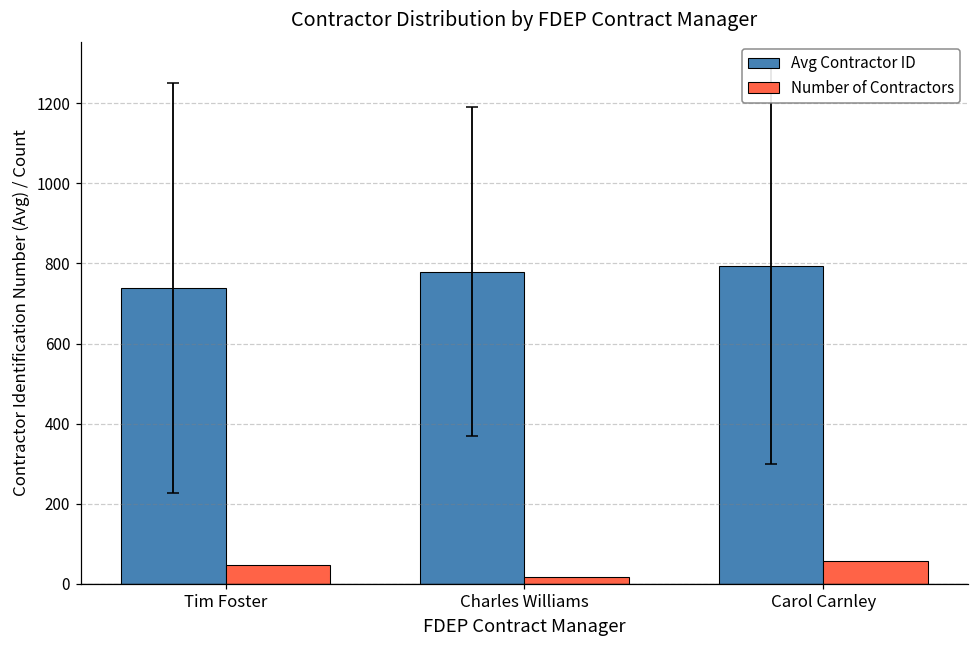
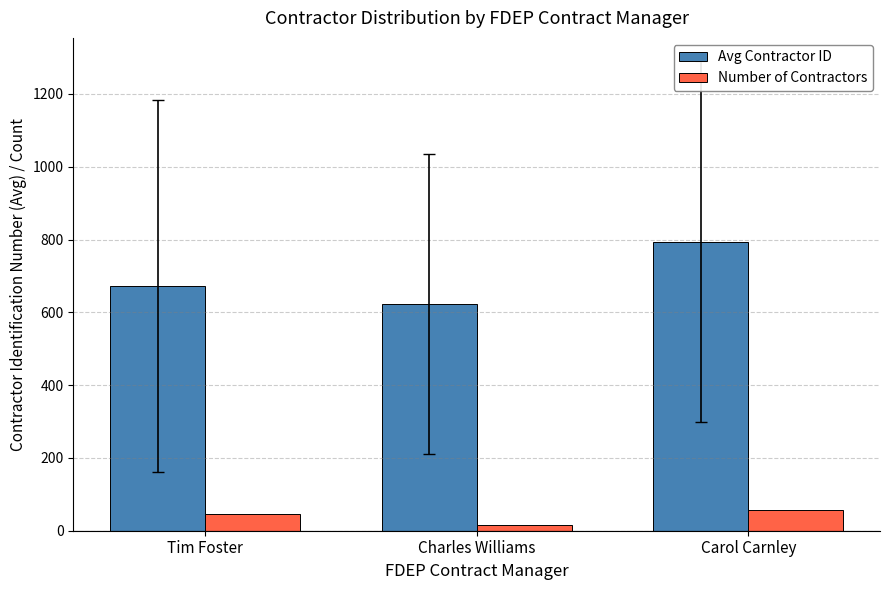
  {
    "Avg Contractor ID": {
-     "Tim Foster": 740,
-     "Charles Williams": 780,
+     "Tim Foster": 670,
+     "Charles Williams": 620,
      "Carol Carnley": 790
    },
    "Number of Contractors": {
      "Tim Foster": 50,
      "Charles Williams": 20,
      "Carol Carnley": 60
    }
  }
